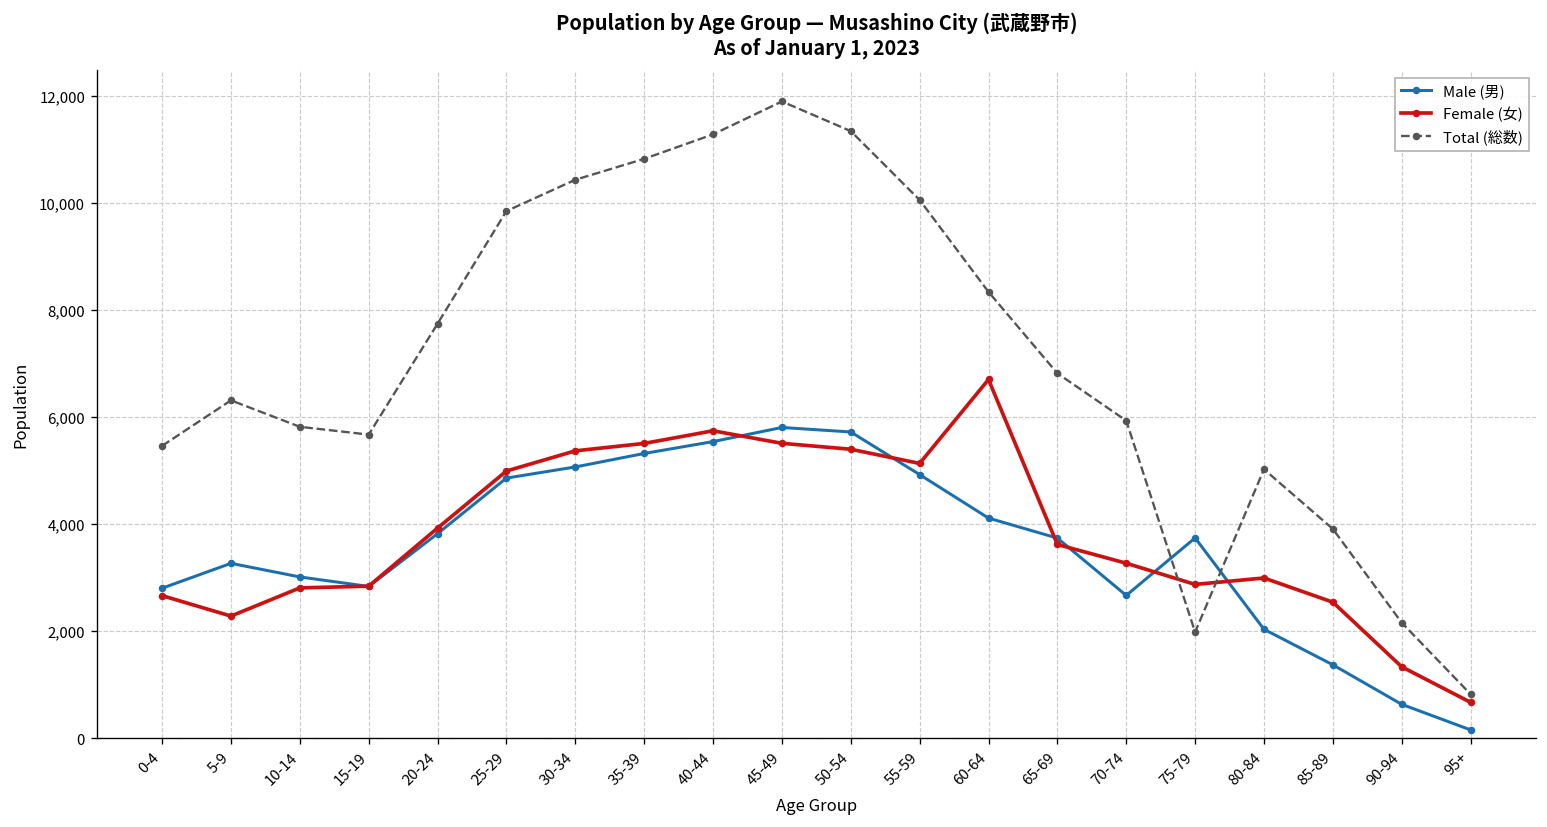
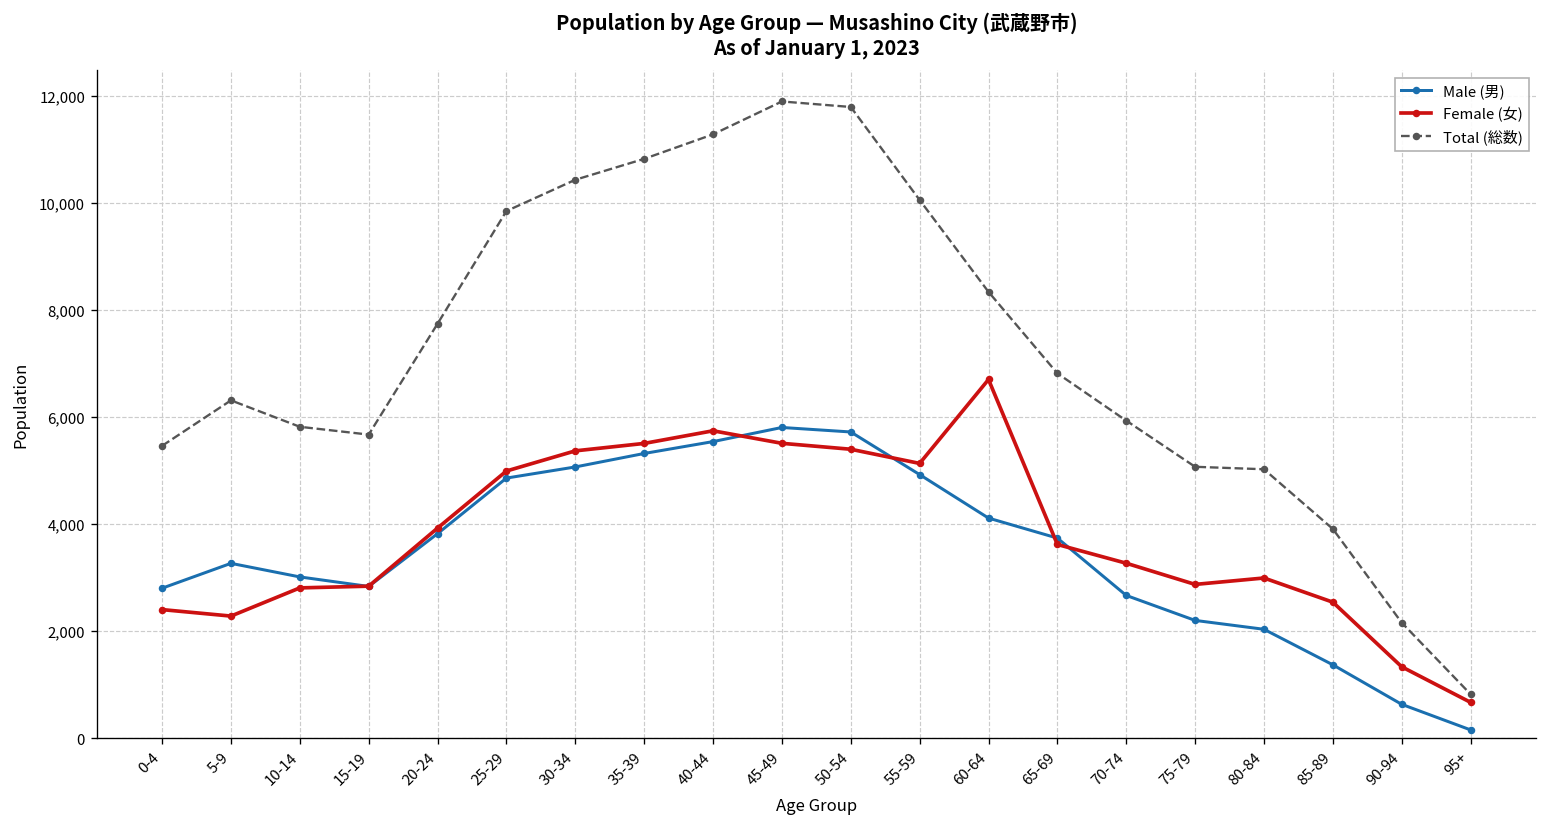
  {
    "Male (男)": {
      "0-4": "2,800",
      "5-9": "3,300",
      "10-14": "3,000",
      "20-24": "3,800",
      "25-29": "4,900",
      "30-34": "5,100",
      "35-39": "5,300",
      "40-44": "5,500",
      "45-49": "5,800",
      "50-54": "5,700",
      "55-59": "4,900",
      "60-64": "4,100",
      "65-69": "3,700",
      "70-74": "2,700",
-     "75-79": "3,700",
+     "75-79": "2,200",
      "80-84": "2,000",
      "85-89": "1,400",
      "90-94": "600",
      "95+": "200"
    },
    "Female (女)": {
-     "0-4": "2,700",
+     "0-4": "2,400",
      "5-9": "2,300",
      "10-14": "2,800",
      "20-24": "3,900",
      "25-29": "5,000",
      "30-34": "5,400",
      "35-39": "5,500",
      "40-44": "5,700",
      "45-49": "5,500",
      "50-54": "5,400",
      "55-59": "5,100",
      "60-64": "6,700",
      "65-69": "3,600",
      "70-74": "3,300",
      "75-79": "2,900",
      "80-84": "3,000",
      "85-89": "2,500",
      "90-94": "1,300",
      "95+": "700"
    },
    "Total (総数)": {
      "0-4": "5,500",
      "5-9": "6,300",
      "10-14": "5,800",
      "15-19": "5,700",
      "20-24": "7,700",
      "25-29": "9,900",
      "30-34": "10,400",
      "35-39": "10,800",
      "40-44": "11,300",
      "45-49": "11,900",
-     "50-54": "11,300",
+     "50-54": "11,800",
      "55-59": "10,100",
      "60-64": "8,300",
      "65-69": "6,800",
      "70-74": "5,900",
-     "75-79": "2,000",
+     "75-79": "5,100",
      "80-84": "5,000",
      "85-89": "3,900",
      "90-94": "2,200",
      "95+": "800"
    }
  }
